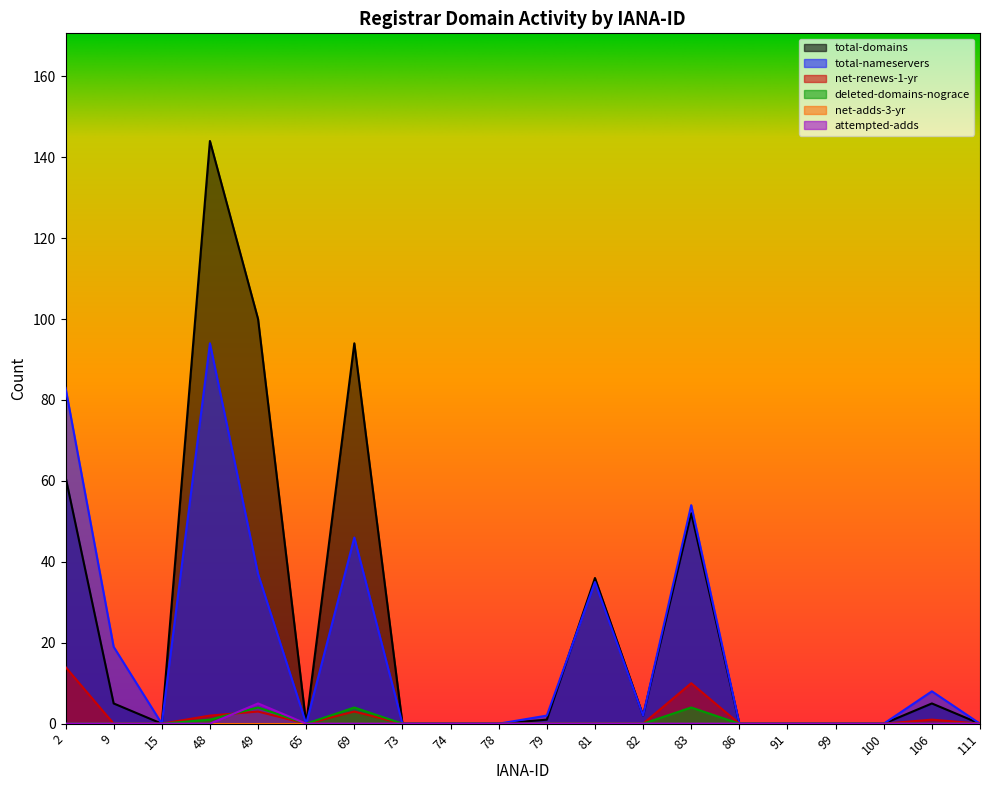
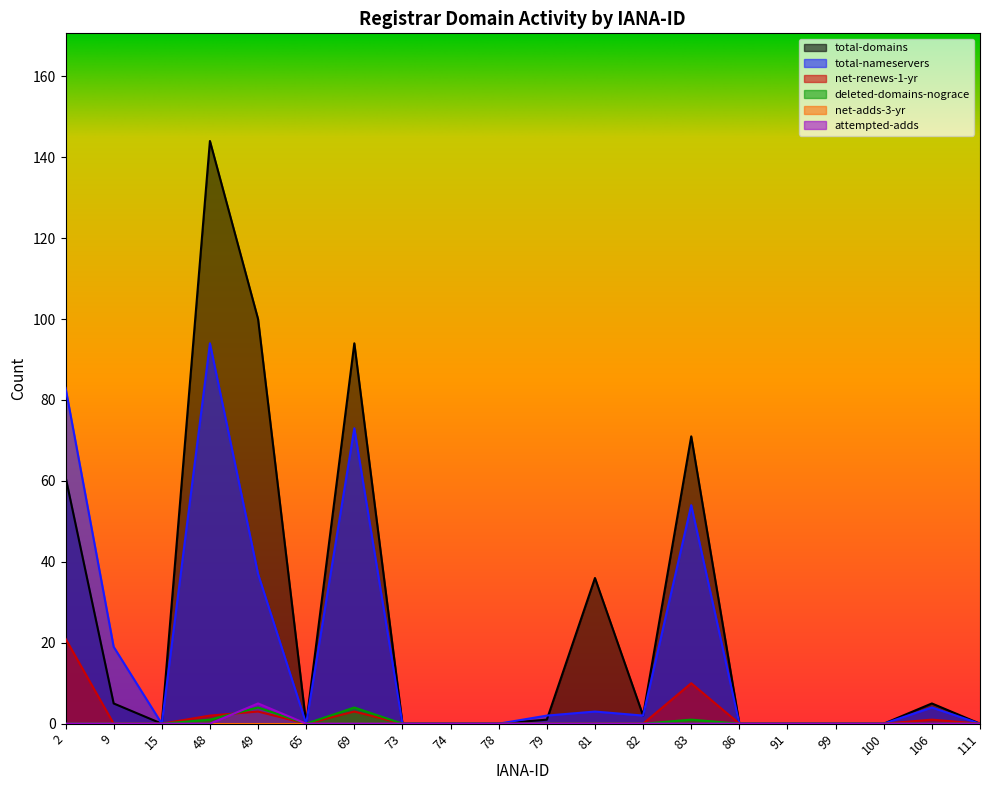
  {
    "total-domains": {
      "2": 61,
      "9": 5,
      "48": 144,
      "49": 100,
      "69": 94,
      "79": 1,
      "81": 36,
-     "83": 52,
+     "83": 71,
      "106": 5
    },
    "total-nameservers": {
      "2": 83,
      "9": 19,
      "48": 94,
      "49": 37,
-     "69": 46,
+     "69": 73,
      "79": 2,
-     "81": 35,
+     "81": 3,
      "83": 54,
-     "106": 8
+     "106": 4
    },
    "net-renews-1-yr": {
-     "2": 14,
+     "2": 21,
      "48": 2,
      "49": 3,
      "69": 3,
      "83": 10,
      "106": 1
    },
    "deleted-domains-nograce": {
      "48": 1,
      "49": 4,
      "69": 4,
-     "83": 4
+     "83": 1
    },
    "net-adds-3-yr": {
      "49": 0
    },
    "attempted-adds": {
      "49": 5
    }
  }
